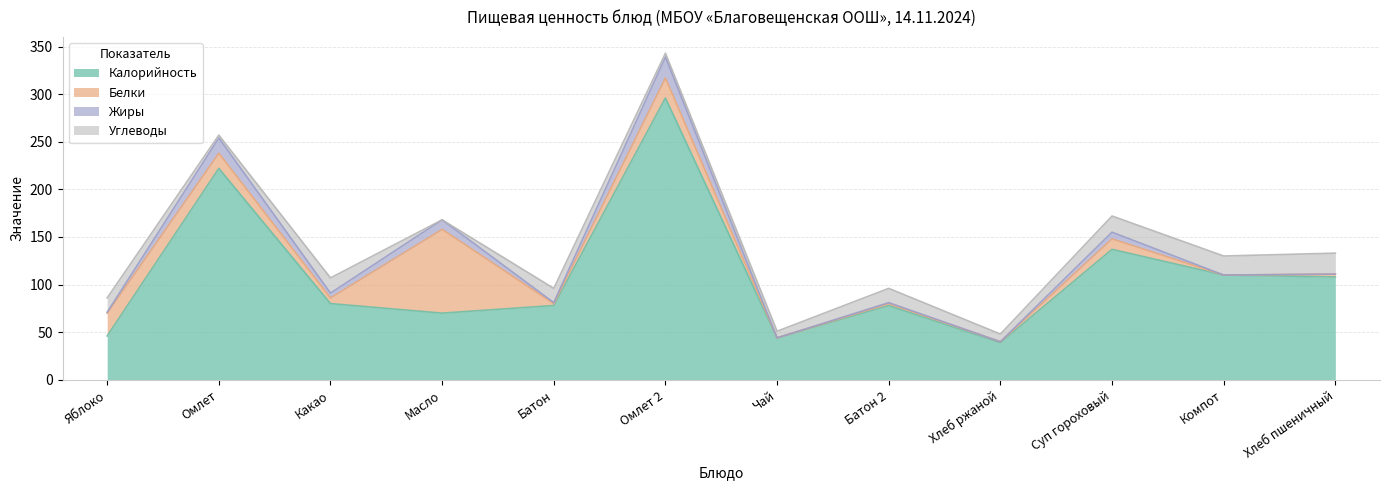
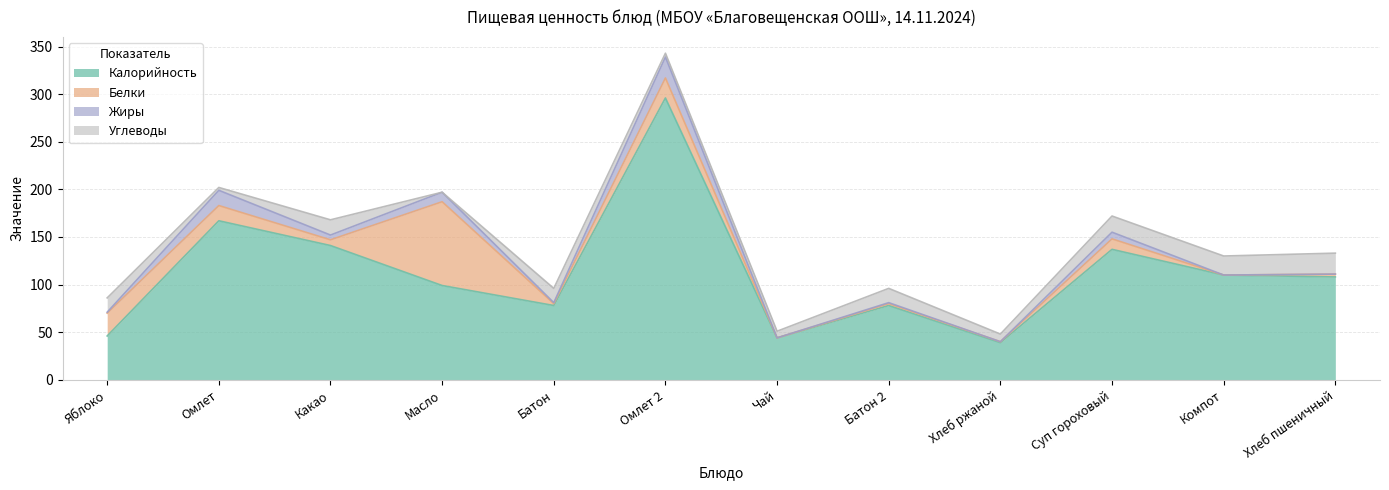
  {
    "Калорийность": {
      "Яблоко": 50,
-     "Омлет": 220,
-     "Какао": 80,
-     "Масло": 70,
+     "Омлет": 170,
+     "Какао": 140,
+     "Масло": 100,
      "Омлет 2": 300,
      "Суп гороховый": 140,
      "Хлеб пшеничный": 110
    },
    "Белки": {
      "Омлет": 20,
      "Какао": 10,
      "Масло": 90,
      "Омлет 2": 20,
      "Суп гороховый": 10
    }
  }
